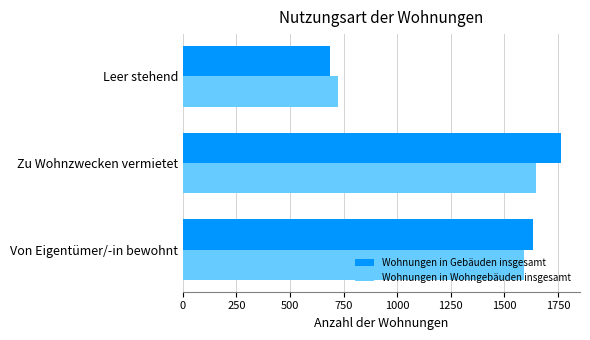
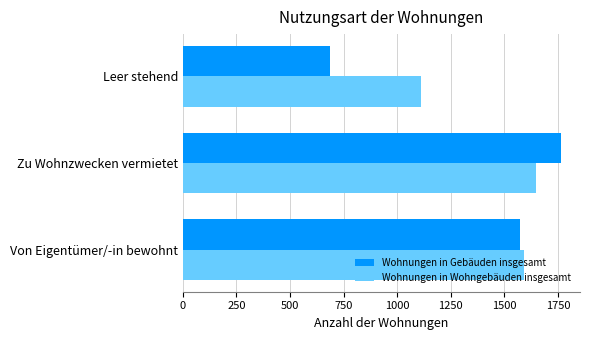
  {
    "Wohnungen in Gebäuden insgesamt": {
      "Leer stehend": 690,
      "Zu Wohnzwecken vermietet": 1770,
-     "Von Eigentümer/-in bewohnt": 1630
+     "Von Eigentümer/-in bewohnt": 1570
    },
    "Wohnungen in Wohngebäuden insgesamt": {
-     "Leer stehend": 720,
+     "Leer stehend": 1110,
      "Zu Wohnzwecken vermietet": 1650,
      "Von Eigentümer/-in bewohnt": 1590
    }
  }
